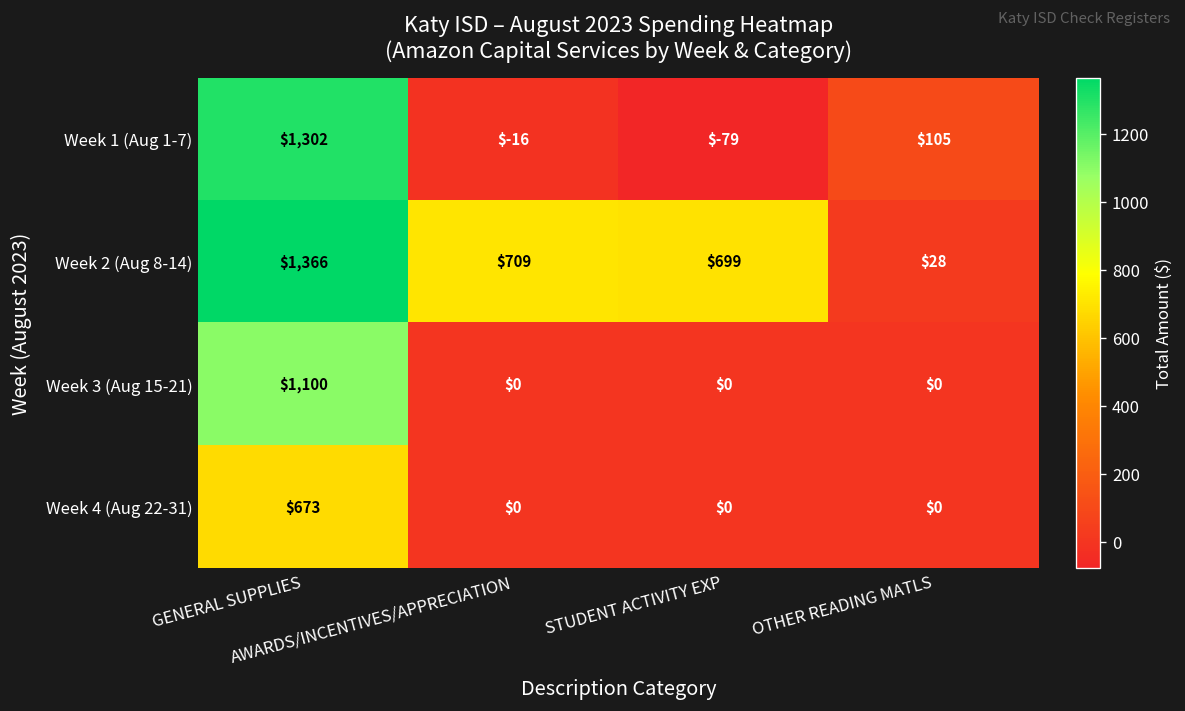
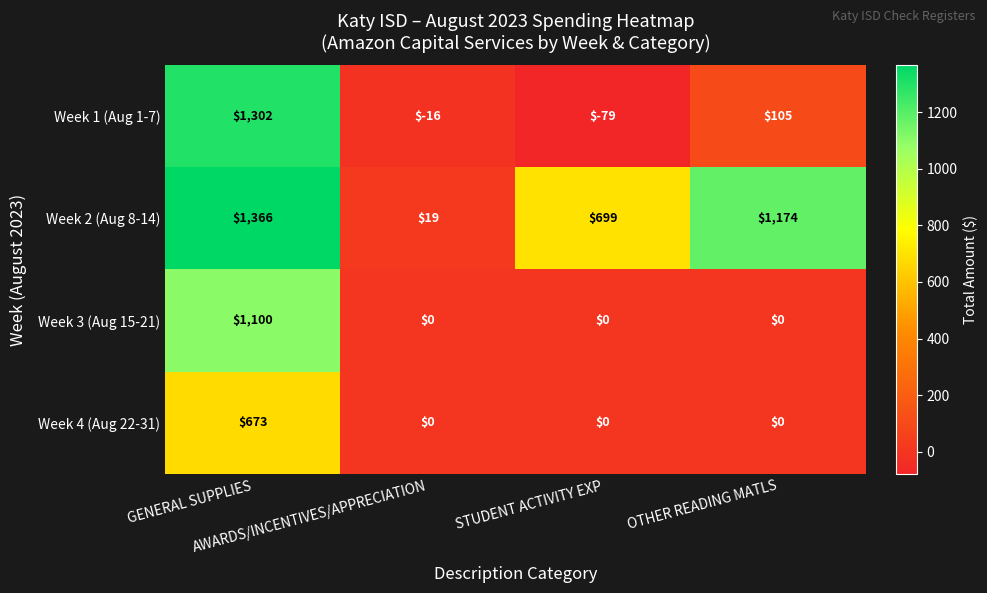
  {
    "Week 1 (Aug 1-7)": {
      "GENERAL SUPPLIES": "$1,302",
      "AWARDS/INCENTIVES/APPRECIATION": "$-16",
      "STUDENT ACTIVITY EXP": "$-79",
      "OTHER READING MATLS": "$105"
    },
    "Week 2 (Aug 8-14)": {
      "GENERAL SUPPLIES": "$1,366",
-     "AWARDS/INCENTIVES/APPRECIATION": "$709",
+     "AWARDS/INCENTIVES/APPRECIATION": "$19",
      "STUDENT ACTIVITY EXP": "$699",
-     "OTHER READING MATLS": "$28"
+     "OTHER READING MATLS": "$1,174"
    },
    "Week 3 (Aug 15-21)": {
      "GENERAL SUPPLIES": "$1,100",
      "AWARDS/INCENTIVES/APPRECIATION": "$0",
      "STUDENT ACTIVITY EXP": "$0",
      "OTHER READING MATLS": "$0"
    },
    "Week 4 (Aug 22-31)": {
      "GENERAL SUPPLIES": "$673",
      "AWARDS/INCENTIVES/APPRECIATION": "$0",
      "STUDENT ACTIVITY EXP": "$0",
      "OTHER READING MATLS": "$0"
    }
  }
